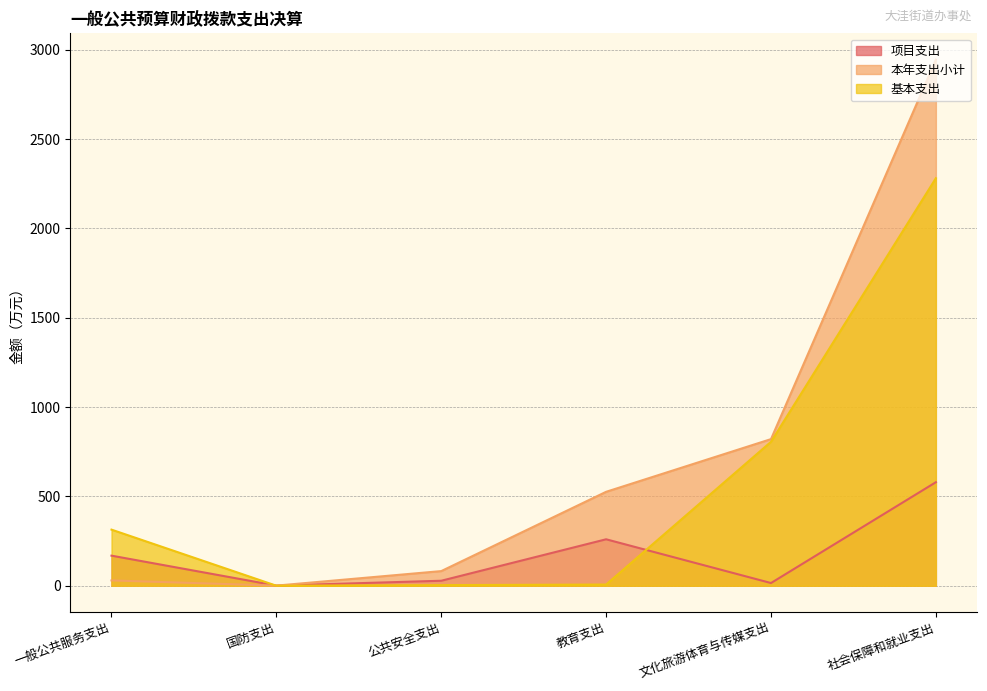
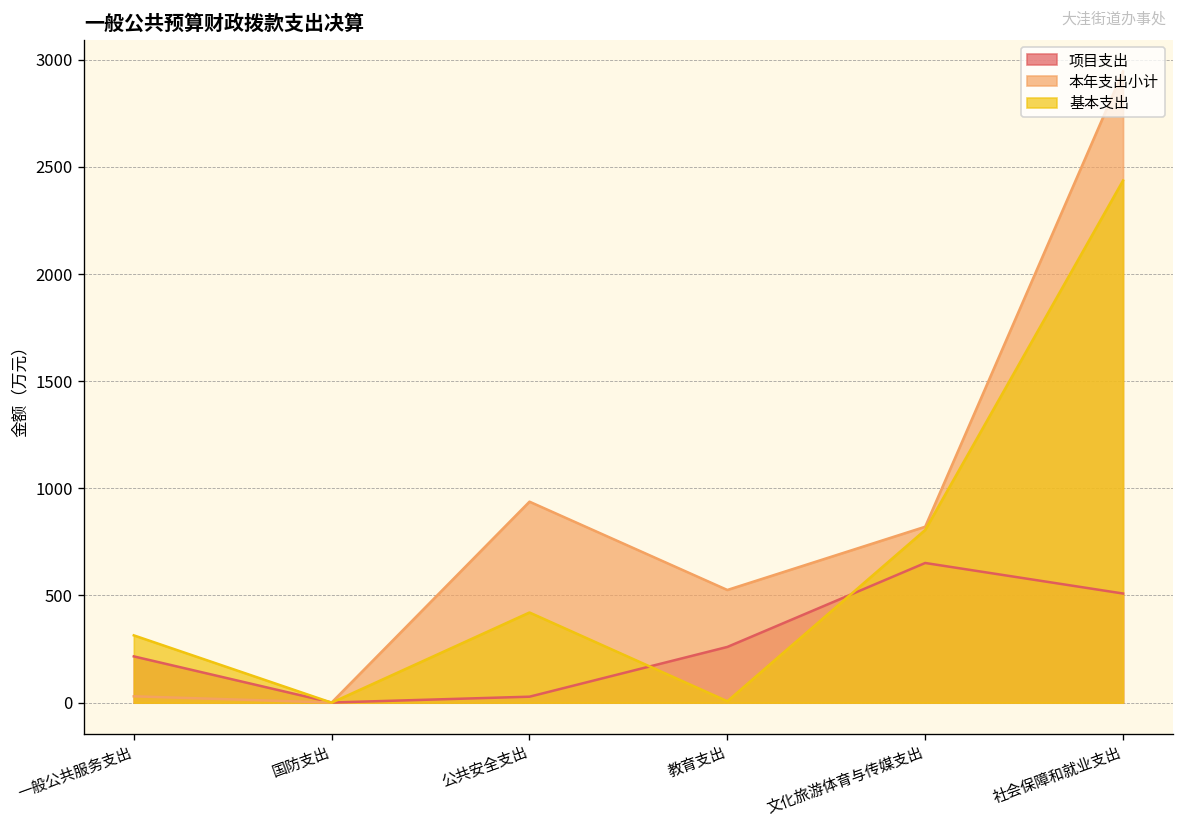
  {
    "项目支出": {
-     "一般公共服务支出": 170,
+     "一般公共服务支出": 220,
      "公共安全支出": 30,
      "教育支出": 260,
-     "文化旅游体育与传媒支出": 20,
-     "社会保障和就业支出": 580
+     "文化旅游体育与传媒支出": 650,
+     "社会保障和就业支出": 510
    },
    "本年支出小计": {
      "一般公共服务支出": 30,
-     "公共安全支出": 80,
+     "公共安全支出": 940,
      "教育支出": 530,
      "文化旅游体育与传媒支出": 820
    },
    "基本支出": {
      "一般公共服务支出": 310,
-     "公共安全支出": 0,
+     "公共安全支出": 420,
      "教育支出": 10,
      "文化旅游体育与传媒支出": 810,
-     "社会保障和就业支出": 2280
+     "社会保障和就业支出": 2440
    }
  }
